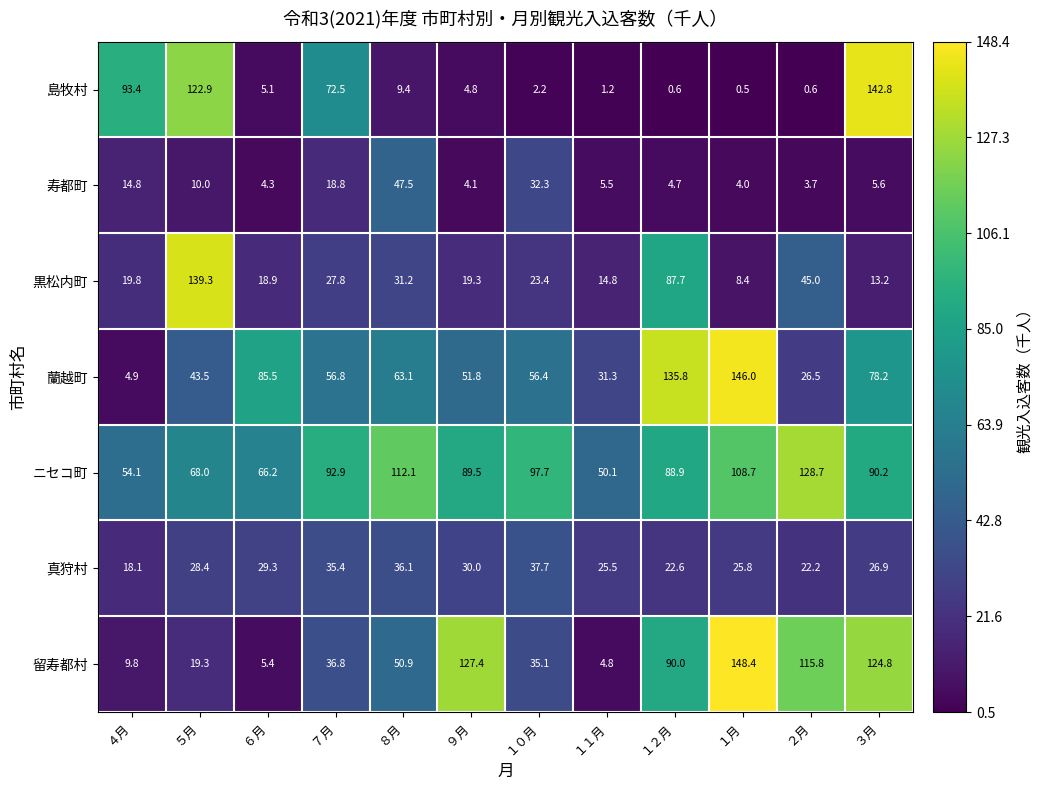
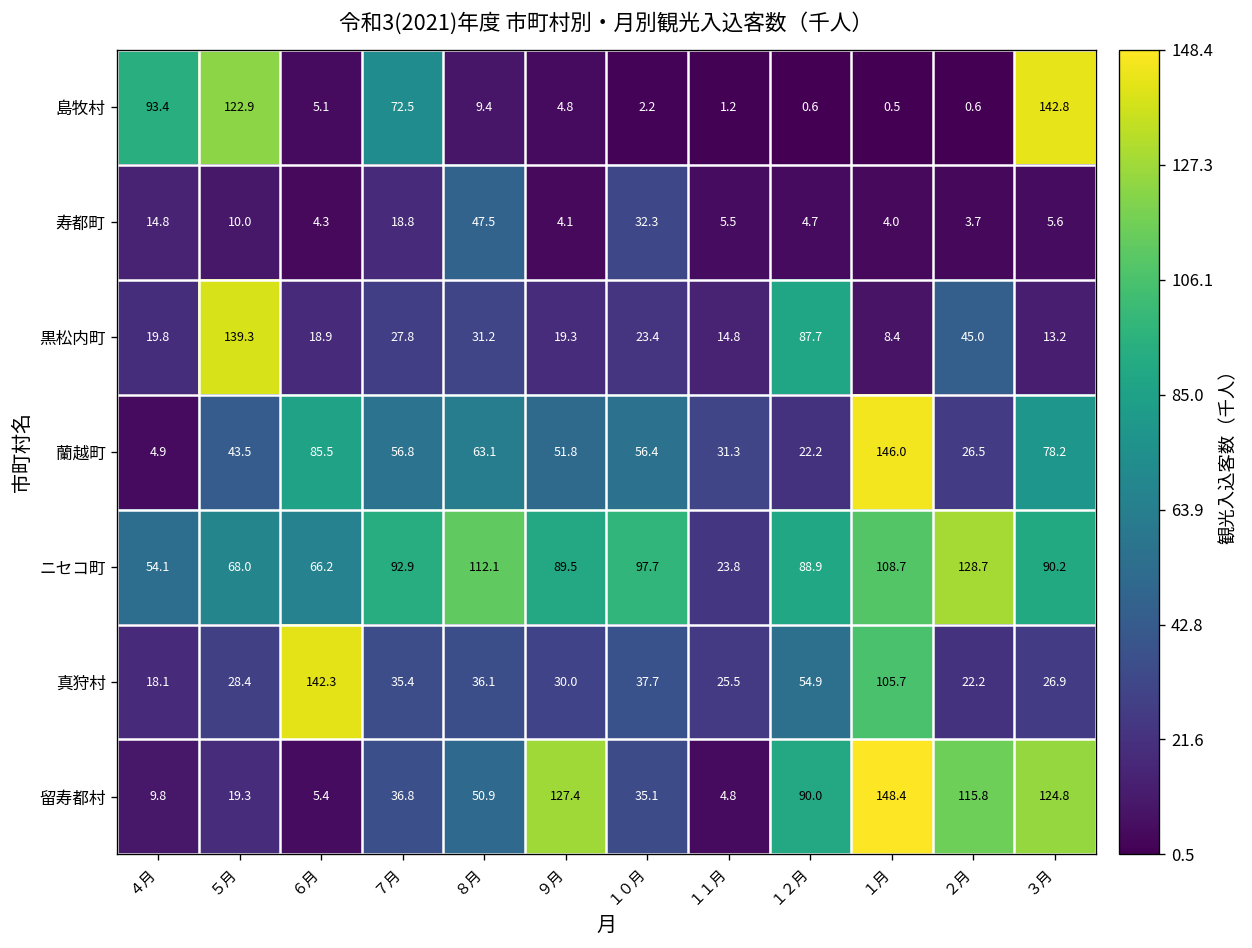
  {
    "島牧村": {
      "４月": 93.4,
      "５月": 122.9,
      "６月": 5.1,
      "７月": 72.5,
      "８月": 9.4,
      "９月": 4.8,
      "１０月": 2.2,
      "１１月": 1.2,
      "１２月": 0.6,
      "１月": 0.5,
      "２月": 0.6,
      "３月": 142.8
    },
    "寿都町": {
      "４月": 14.8,
      "５月": 10.0,
      "６月": 4.3,
      "７月": 18.8,
      "８月": 47.5,
      "９月": 4.1,
      "１０月": 32.3,
      "１１月": 5.5,
      "１２月": 4.7,
      "１月": 4.0,
      "２月": 3.7,
      "３月": 5.6
    },
    "黒松内町": {
      "４月": 19.8,
      "５月": 139.3,
      "６月": 18.9,
      "７月": 27.8,
      "８月": 31.2,
      "９月": 19.3,
      "１０月": 23.4,
      "１１月": 14.8,
      "１２月": 87.7,
      "１月": 8.4,
      "２月": 45.0,
      "３月": 13.2
    },
    "蘭越町": {
      "４月": 4.9,
      "５月": 43.5,
      "６月": 85.5,
      "７月": 56.8,
      "８月": 63.1,
      "９月": 51.8,
      "１０月": 56.4,
      "１１月": 31.3,
-     "１２月": 135.8,
+     "１２月": 22.2,
      "１月": 146.0,
      "２月": 26.5,
      "３月": 78.2
    },
    "ニセコ町": {
      "４月": 54.1,
      "５月": 68.0,
      "６月": 66.2,
      "７月": 92.9,
      "８月": 112.1,
      "９月": 89.5,
      "１０月": 97.7,
-     "１１月": 50.1,
+     "１１月": 23.8,
      "１２月": 88.9,
      "１月": 108.7,
      "２月": 128.7,
      "３月": 90.2
    },
    "真狩村": {
      "４月": 18.1,
      "５月": 28.4,
-     "６月": 29.3,
+     "６月": 142.3,
      "７月": 35.4,
      "８月": 36.1,
      "９月": 30.0,
      "１０月": 37.7,
      "１１月": 25.5,
-     "１２月": 22.6,
-     "１月": 25.8,
+     "１２月": 54.9,
+     "１月": 105.7,
      "２月": 22.2,
      "３月": 26.9
    },
    "留寿都村": {
      "４月": 9.8,
      "５月": 19.3,
      "６月": 5.4,
      "７月": 36.8,
      "８月": 50.9,
      "９月": 127.4,
      "１０月": 35.1,
      "１１月": 4.8,
      "１２月": 90.0,
      "１月": 148.4,
      "２月": 115.8,
      "３月": 124.8
    }
  }
